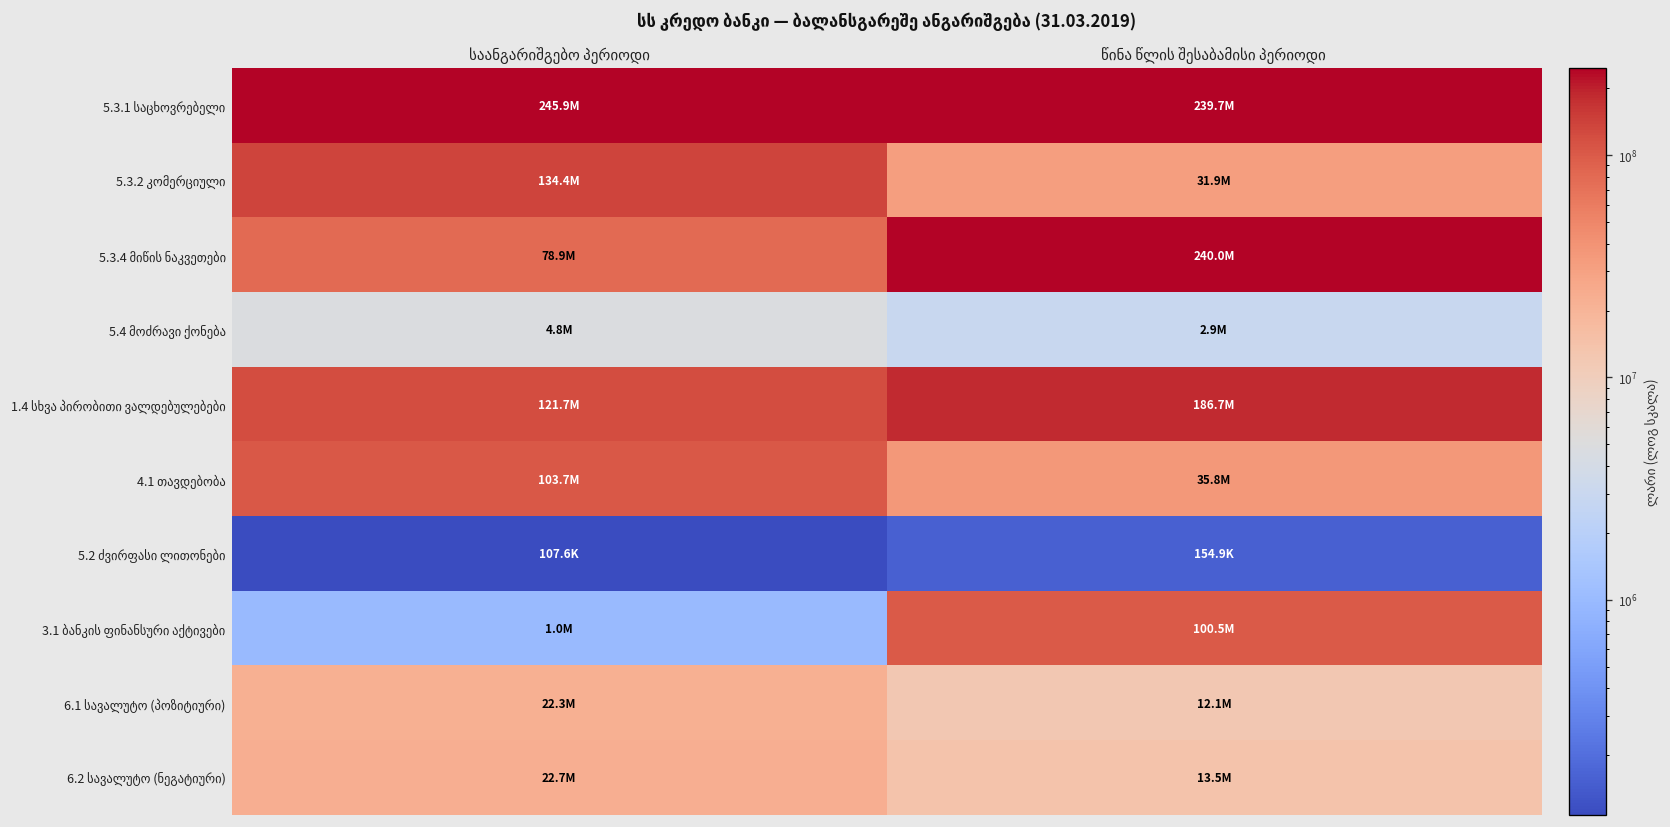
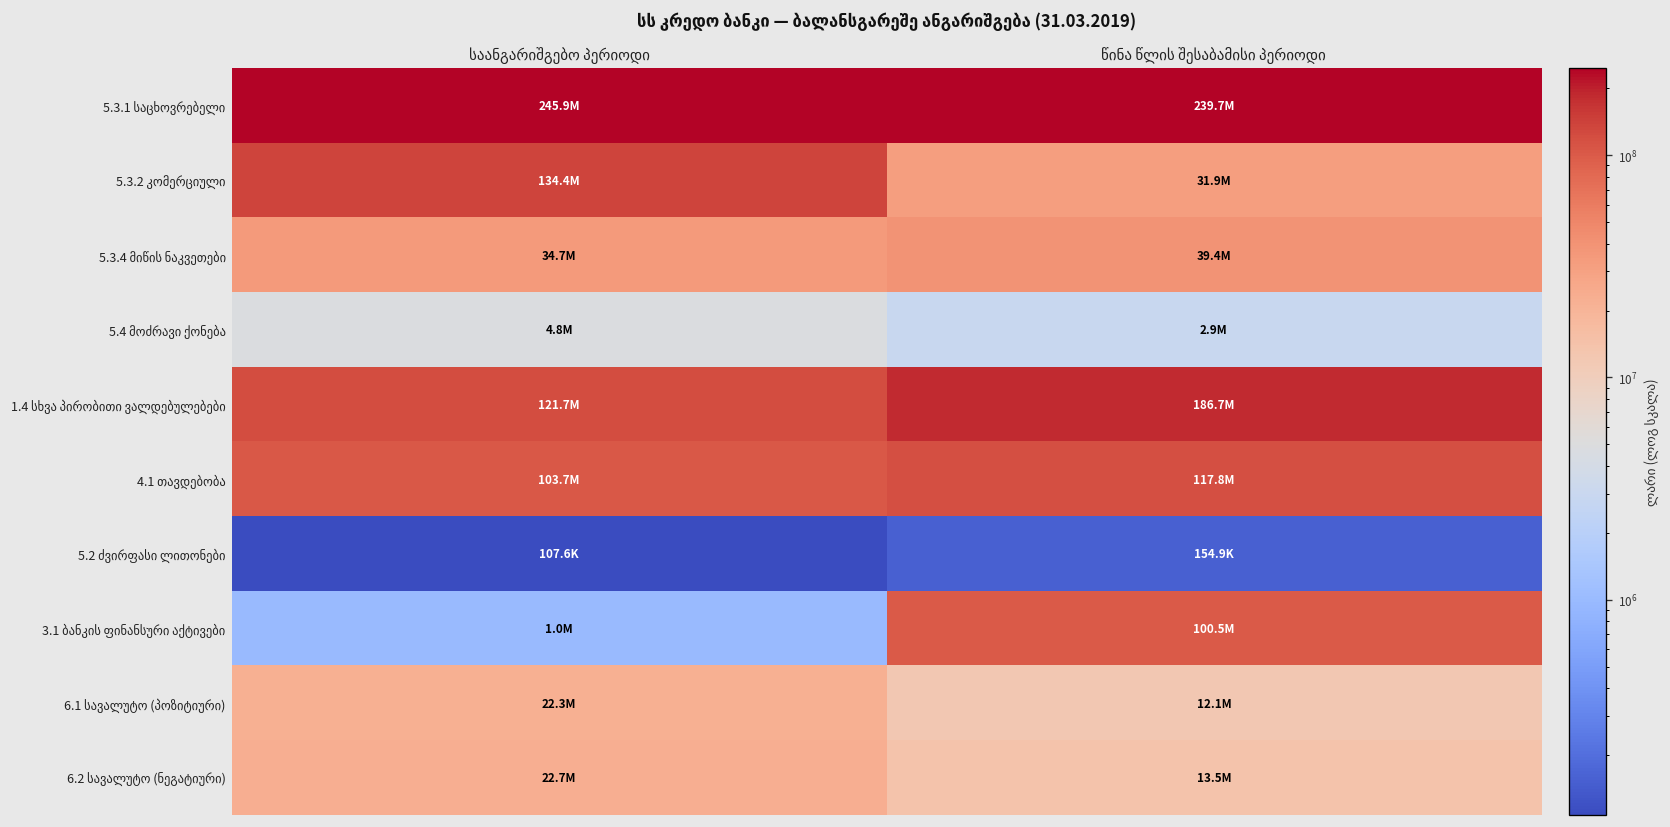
  {
    "5.3.1 საცხოვრებელი": {
      "საანგარიშგებო პერიოდი": "245.9M",
      "წინა წლის შესაბამისი პერიოდი": "239.7M"
    },
    "5.3.2 კომერციული": {
      "საანგარიშგებო პერიოდი": "134.4M",
      "წინა წლის შესაბამისი პერიოდი": "31.9M"
    },
    "5.3.4 მიწის ნაკვეთები": {
-     "საანგარიშგებო პერიოდი": "78.9M",
-     "წინა წლის შესაბამისი პერიოდი": "240.0M"
+     "საანგარიშგებო პერიოდი": "34.7M",
+     "წინა წლის შესაბამისი პერიოდი": "39.4M"
    },
    "5.4 მოძრავი ქონება": {
      "საანგარიშგებო პერიოდი": "4.8M",
      "წინა წლის შესაბამისი პერიოდი": "2.9M"
    },
    "1.4 სხვა პირობითი ვალდებულებები": {
      "საანგარიშგებო პერიოდი": "121.7M",
      "წინა წლის შესაბამისი პერიოდი": "186.7M"
    },
    "4.1 თავდებობა": {
      "საანგარიშგებო პერიოდი": "103.7M",
-     "წინა წლის შესაბამისი პერიოდი": "35.8M"
+     "წინა წლის შესაბამისი პერიოდი": "117.8M"
    },
    "5.2 ძვირფასი ლითონები": {
      "საანგარიშგებო პერიოდი": "107.6K",
      "წინა წლის შესაბამისი პერიოდი": "154.9K"
    },
    "3.1 ბანკის ფინანსური აქტივები": {
      "საანგარიშგებო პერიოდი": "1.0M",
      "წინა წლის შესაბამისი პერიოდი": "100.5M"
    },
    "6.1 სავალუტო (პოზიტიური)": {
      "საანგარიშგებო პერიოდი": "22.3M",
      "წინა წლის შესაბამისი პერიოდი": "12.1M"
    },
    "6.2 სავალუტო (ნეგატიური)": {
      "საანგარიშგებო პერიოდი": "22.7M",
      "წინა წლის შესაბამისი პერიოდი": "13.5M"
    }
  }
